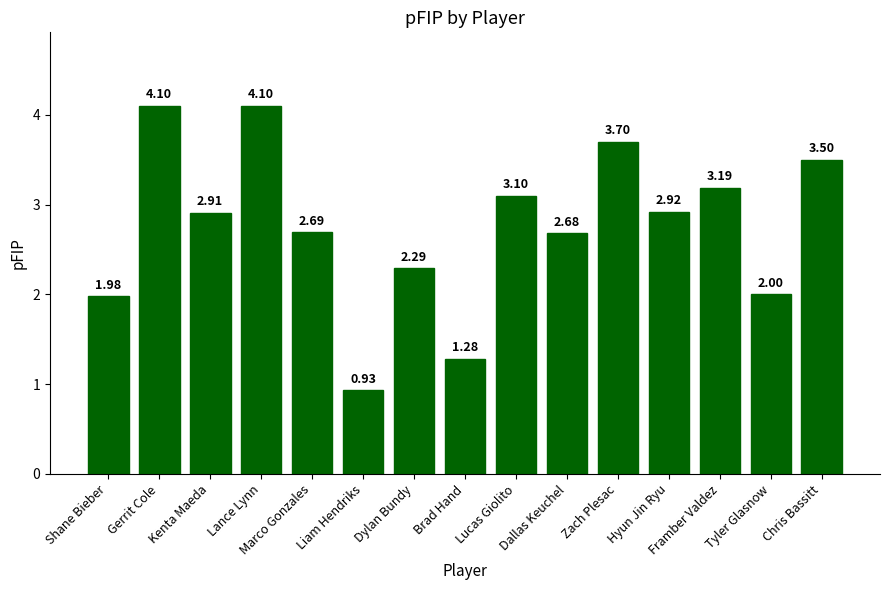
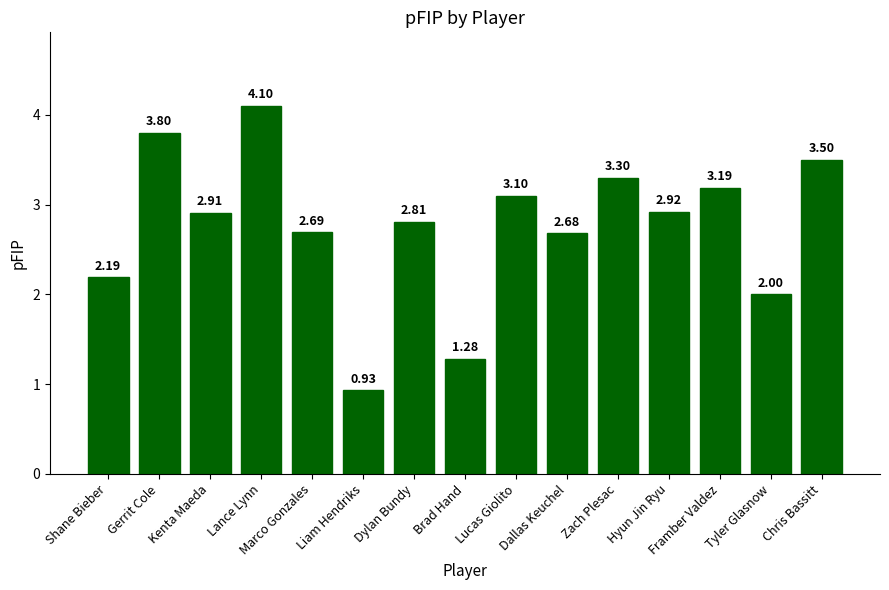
  {
-   "Shane Bieber": 1.98,
-   "Gerrit Cole": 4.10,
+   "Shane Bieber": 2.19,
+   "Gerrit Cole": 3.80,
    "Kenta Maeda": 2.91,
    "Lance Lynn": 4.10,
    "Marco Gonzales": 2.69,
    "Liam Hendriks": 0.93,
-   "Dylan Bundy": 2.29,
+   "Dylan Bundy": 2.81,
    "Brad Hand": 1.28,
    "Lucas Giolito": 3.10,
    "Dallas Keuchel": 2.68,
-   "Zach Plesac": 3.70,
+   "Zach Plesac": 3.30,
    "Hyun Jin Ryu": 2.92,
    "Framber Valdez": 3.19,
    "Tyler Glasnow": 2.00,
    "Chris Bassitt": 3.50
  }
